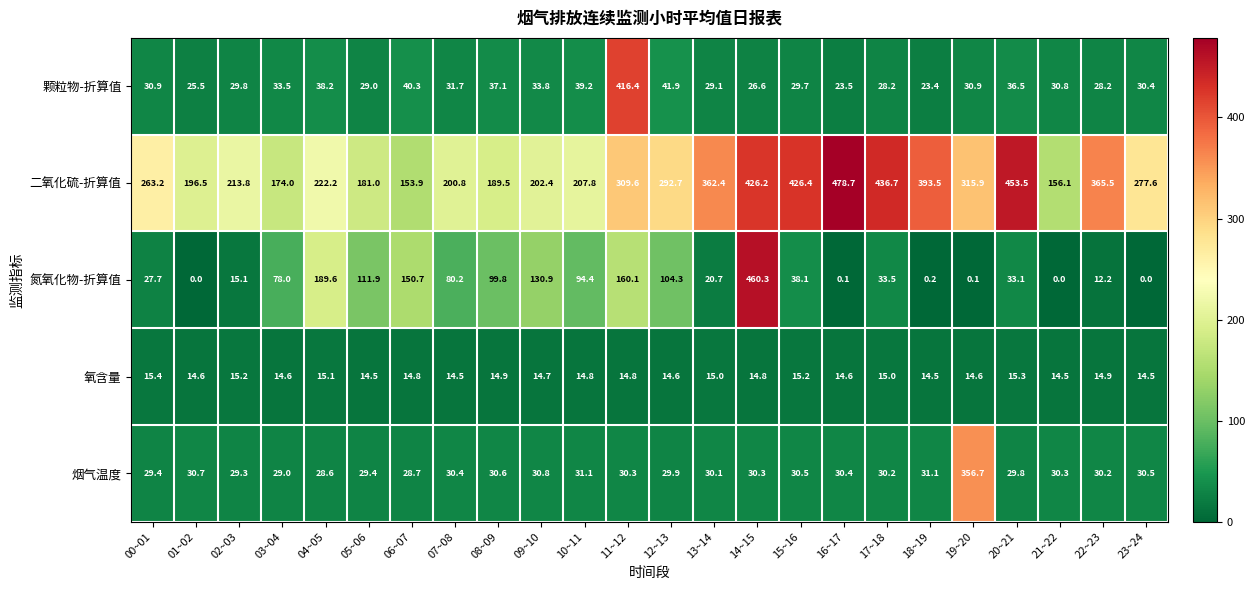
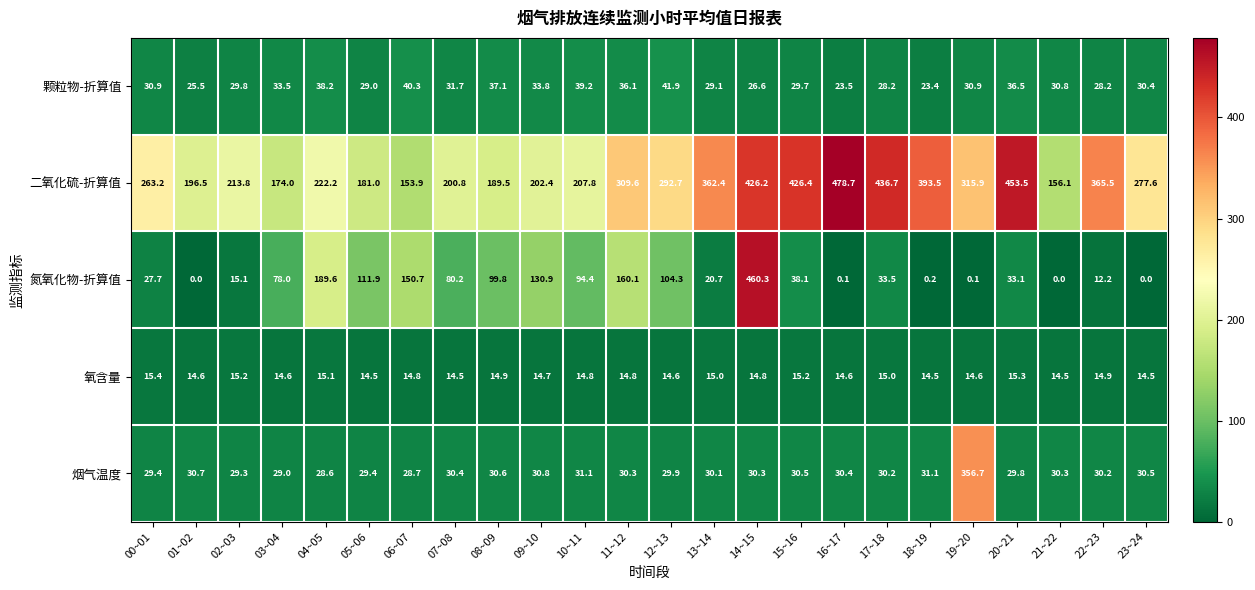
  {
    "颗粒物-折算值": {
      "00~01": 30.9,
      "01~02": 25.5,
      "02~03": 29.8,
      "03~04": 33.5,
      "04~05": 38.2,
      "05~06": 29.0,
      "06~07": 40.3,
      "07~08": 31.7,
      "08~09": 37.1,
      "09~10": 33.8,
      "10~11": 39.2,
-     "11~12": 416.4,
+     "11~12": 36.1,
      "12~13": 41.9,
      "13~14": 29.1,
      "14~15": 26.6,
      "15~16": 29.7,
      "16~17": 23.5,
      "17~18": 28.2,
      "18~19": 23.4,
      "19~20": 30.9,
      "20~21": 36.5,
      "21~22": 30.8,
      "22~23": 28.2,
      "23~24": 30.4
    },
    "二氧化硫-折算值": {
      "00~01": 263.2,
      "01~02": 196.5,
      "02~03": 213.8,
      "03~04": 174.0,
      "04~05": 222.2,
      "05~06": 181.0,
      "06~07": 153.9,
      "07~08": 200.8,
      "08~09": 189.5,
      "09~10": 202.4,
      "10~11": 207.8,
      "11~12": 309.6,
      "12~13": 292.7,
      "13~14": 362.4,
      "14~15": 426.2,
      "15~16": 426.4,
      "16~17": 478.7,
      "17~18": 436.7,
      "18~19": 393.5,
      "19~20": 315.9,
      "20~21": 453.5,
      "21~22": 156.1,
      "22~23": 365.5,
      "23~24": 277.6
    },
    "氮氧化物-折算值": {
      "00~01": 27.7,
      "01~02": 0.0,
      "02~03": 15.1,
      "03~04": 78.0,
      "04~05": 189.6,
      "05~06": 111.9,
      "06~07": 150.7,
      "07~08": 80.2,
      "08~09": 99.8,
      "09~10": 130.9,
      "10~11": 94.4,
      "11~12": 160.1,
      "12~13": 104.3,
      "13~14": 20.7,
      "14~15": 460.3,
      "15~16": 38.1,
      "16~17": 0.1,
      "17~18": 33.5,
      "18~19": 0.2,
      "19~20": 0.1,
      "20~21": 33.1,
      "21~22": 0.0,
      "22~23": 12.2,
      "23~24": 0.0
    },
    "氧含量": {
      "00~01": 15.4,
      "01~02": 14.6,
      "02~03": 15.2,
      "03~04": 14.6,
      "04~05": 15.1,
      "05~06": 14.5,
      "06~07": 14.8,
      "07~08": 14.5,
      "08~09": 14.9,
      "09~10": 14.7,
      "10~11": 14.8,
      "11~12": 14.8,
      "12~13": 14.6,
      "13~14": 15.0,
      "14~15": 14.8,
      "15~16": 15.2,
      "16~17": 14.6,
      "17~18": 15.0,
      "18~19": 14.5,
      "19~20": 14.6,
      "20~21": 15.3,
      "21~22": 14.5,
      "22~23": 14.9,
      "23~24": 14.5
    },
    "烟气温度": {
      "00~01": 29.4,
      "01~02": 30.7,
      "02~03": 29.3,
      "03~04": 29.0,
      "04~05": 28.6,
      "05~06": 29.4,
      "06~07": 28.7,
      "07~08": 30.4,
      "08~09": 30.6,
      "09~10": 30.8,
      "10~11": 31.1,
      "11~12": 30.3,
      "12~13": 29.9,
      "13~14": 30.1,
      "14~15": 30.3,
      "15~16": 30.5,
      "16~17": 30.4,
      "17~18": 30.2,
      "18~19": 31.1,
      "19~20": 356.7,
      "20~21": 29.8,
      "21~22": 30.3,
      "22~23": 30.2,
      "23~24": 30.5
    }
  }
